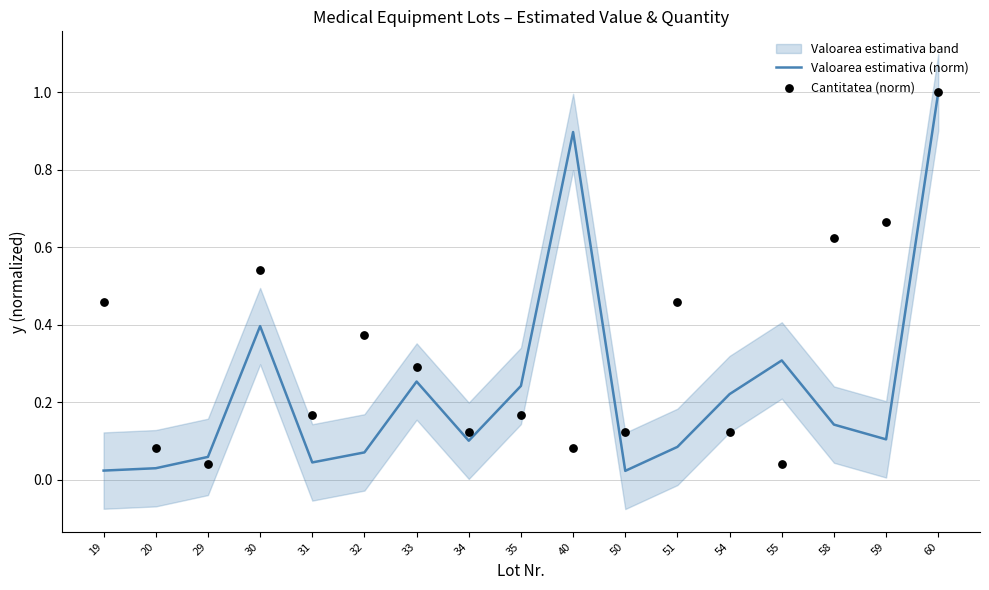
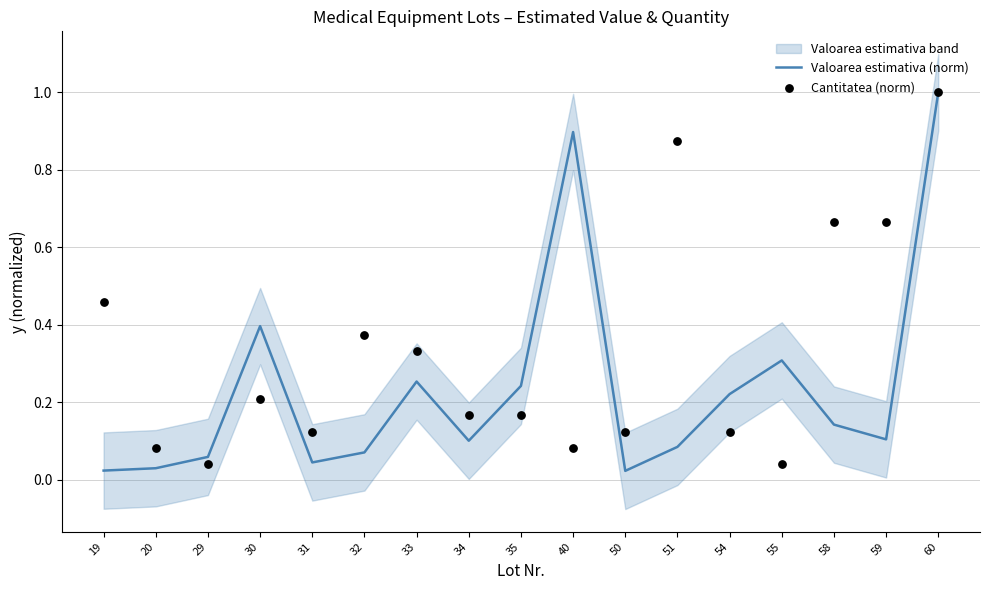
  {
    "Cantitatea (norm)": {
-     "30": 0.54,
-     "31": 0.17,
-     "33": 0.29,
-     "34": 0.13,
-     "51": 0.46,
-     "58": 0.63
+     "30": 0.21,
+     "31": 0.13,
+     "33": 0.33,
+     "34": 0.17,
+     "51": 0.88,
+     "58": 0.67
    }
  }
